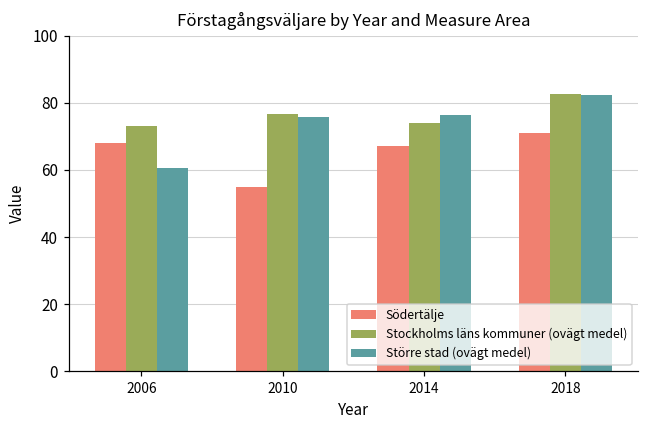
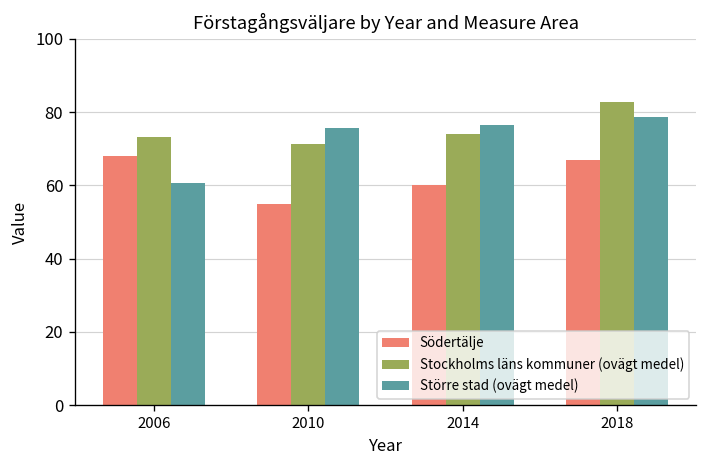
  {
    "Södertälje": {
      "2006": 68,
      "2010": 55,
-     "2014": 67,
-     "2018": 71
+     "2014": 60,
+     "2018": 67
    },
    "Stockholms läns kommuner (ovägt medel)": {
      "2006": 73,
-     "2010": 77,
+     "2010": 71,
      "2014": 74,
      "2018": 83
    },
    "Större stad (ovägt medel)": {
      "2006": 61,
      "2010": 76,
      "2014": 76,
-     "2018": 82
+     "2018": 79
    }
  }
